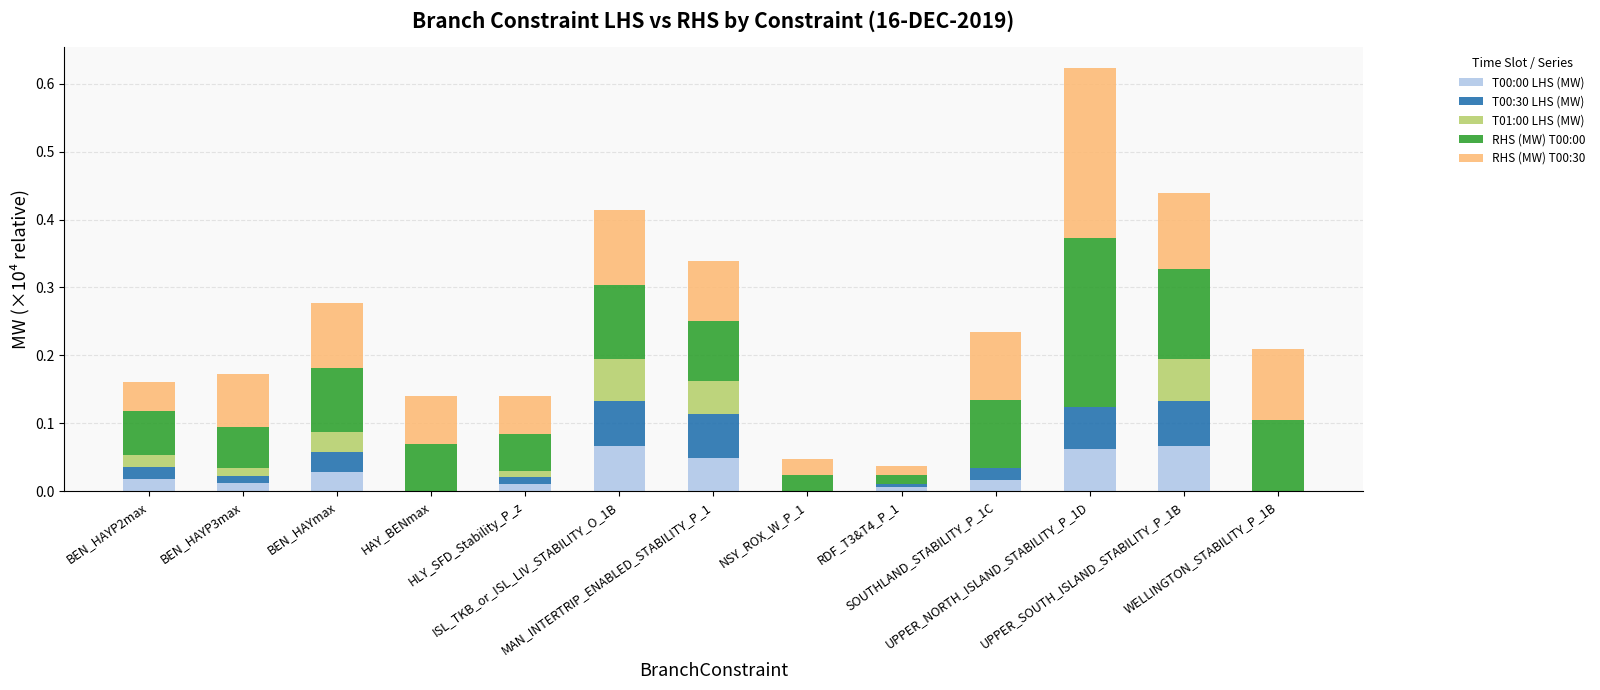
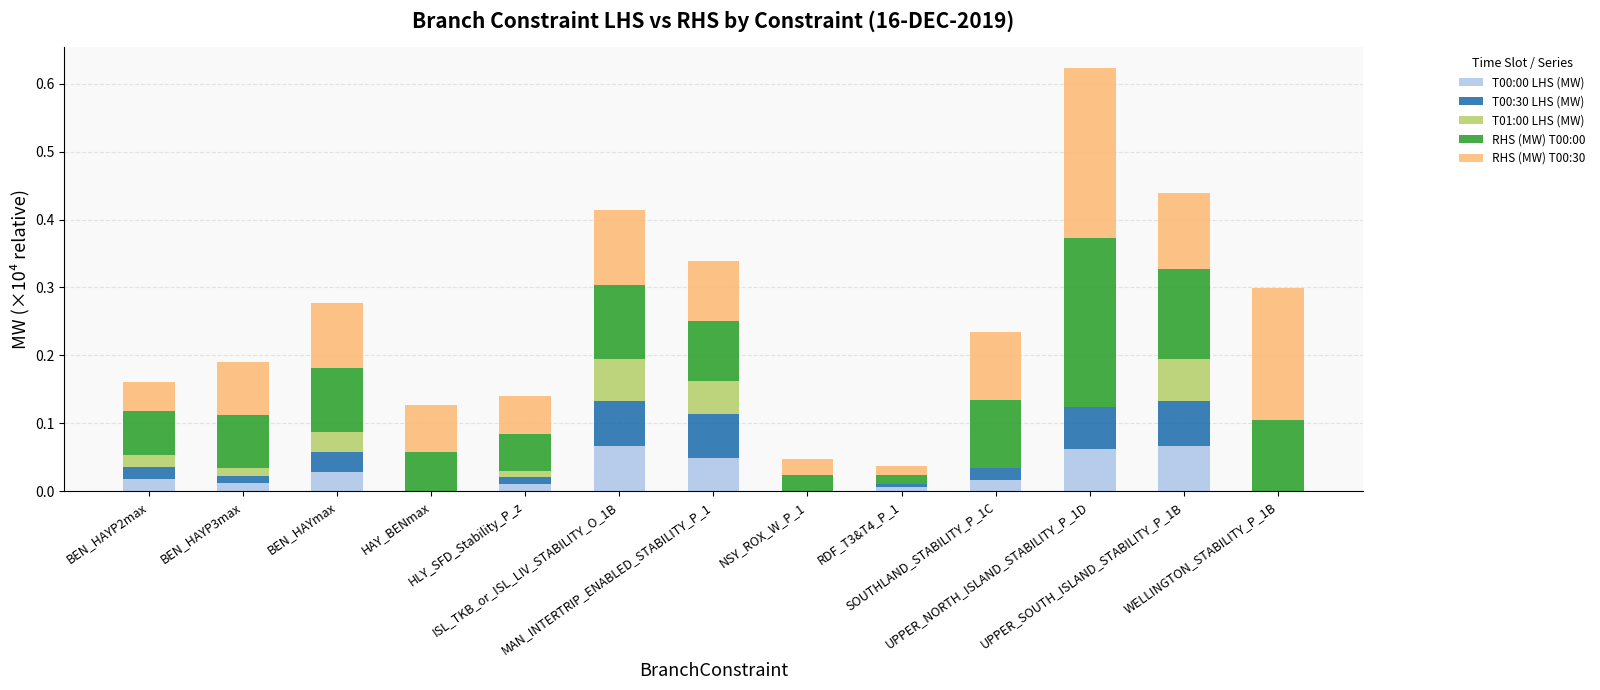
  {
    "T00:00 LHS (MW)": {
      "BEN_HAYP2max": 0.02,
      "BEN_HAYP3max": 0.01,
      "BEN_HAYmax": 0.03,
      "HAY_BENmax": 0.00,
      "HLY_SFD_Stability_P_z": 0.01,
      "ISL_TKB_or_ISL_LIV_STABILITY_O_1B": 0.07,
      "MAN_INTERTRIP_ENABLED_STABILITY_P_1": 0.05,
      "RDF_T3&T4_P_1": 0.01,
      "SOUTHLAND_STABILITY_P_1C": 0.02,
      "UPPER_NORTH_ISLAND_STABILITY_P_1D": 0.06,
      "UPPER_SOUTH_ISLAND_STABILITY_P_1B": 0.07,
      "WELLINGTON_STABILITY_P_1B": 0.00
    },
    "T00:30 LHS (MW)": {
      "BEN_HAYP2max": 0.02,
      "BEN_HAYP3max": 0.01,
      "BEN_HAYmax": 0.03,
      "HAY_BENmax": 0.00,
      "HLY_SFD_Stability_P_z": 0.01,
      "ISL_TKB_or_ISL_LIV_STABILITY_O_1B": 0.07,
      "MAN_INTERTRIP_ENABLED_STABILITY_P_1": 0.06,
      "RDF_T3&T4_P_1": 0.01,
      "SOUTHLAND_STABILITY_P_1C": 0.02,
      "UPPER_NORTH_ISLAND_STABILITY_P_1D": 0.06,
      "UPPER_SOUTH_ISLAND_STABILITY_P_1B": 0.07,
      "WELLINGTON_STABILITY_P_1B": 0.00
    },
    "T01:00 LHS (MW)": {
      "BEN_HAYP2max": 0.02,
      "BEN_HAYP3max": 0.01,
      "BEN_HAYmax": 0.03,
      "HAY_BENmax": 0.00,
      "HLY_SFD_Stability_P_z": 0.01,
      "ISL_TKB_or_ISL_LIV_STABILITY_O_1B": 0.06,
      "MAN_INTERTRIP_ENABLED_STABILITY_P_1": 0.05,
      "RDF_T3&T4_P_1": 0.00,
      "SOUTHLAND_STABILITY_P_1C": 0.00,
      "UPPER_NORTH_ISLAND_STABILITY_P_1D": 0.00,
      "UPPER_SOUTH_ISLAND_STABILITY_P_1B": 0.06,
      "WELLINGTON_STABILITY_P_1B": 0.00
    },
    "RHS (MW) T00:00": {
      "BEN_HAYP2max": 0.07,
-     "BEN_HAYP3max": 0.06,
+     "BEN_HAYP3max": 0.08,
      "BEN_HAYmax": 0.10,
-     "HAY_BENmax": 0.07,
+     "HAY_BENmax": 0.06,
      "HLY_SFD_Stability_P_z": 0.06,
      "ISL_TKB_or_ISL_LIV_STABILITY_O_1B": 0.11,
      "MAN_INTERTRIP_ENABLED_STABILITY_P_1": 0.09,
      "NSY_ROX_W_P_1": 0.02,
      "RDF_T3&T4_P_1": 0.01,
      "SOUTHLAND_STABILITY_P_1C": 0.10,
      "UPPER_NORTH_ISLAND_STABILITY_P_1D": 0.25,
      "UPPER_SOUTH_ISLAND_STABILITY_P_1B": 0.13,
      "WELLINGTON_STABILITY_P_1B": 0.10
    },
    "RHS (MW) T00:30": {
      "BEN_HAYP2max": 0.04,
      "BEN_HAYP3max": 0.08,
      "BEN_HAYmax": 0.10,
      "HAY_BENmax": 0.07,
      "HLY_SFD_Stability_P_z": 0.05,
      "ISL_TKB_or_ISL_LIV_STABILITY_O_1B": 0.11,
      "MAN_INTERTRIP_ENABLED_STABILITY_P_1": 0.09,
      "NSY_ROX_W_P_1": 0.02,
      "RDF_T3&T4_P_1": 0.01,
      "SOUTHLAND_STABILITY_P_1C": 0.10,
      "UPPER_NORTH_ISLAND_STABILITY_P_1D": 0.25,
      "UPPER_SOUTH_ISLAND_STABILITY_P_1B": 0.11,
-     "WELLINGTON_STABILITY_P_1B": 0.10
+     "WELLINGTON_STABILITY_P_1B": 0.20
    }
  }
